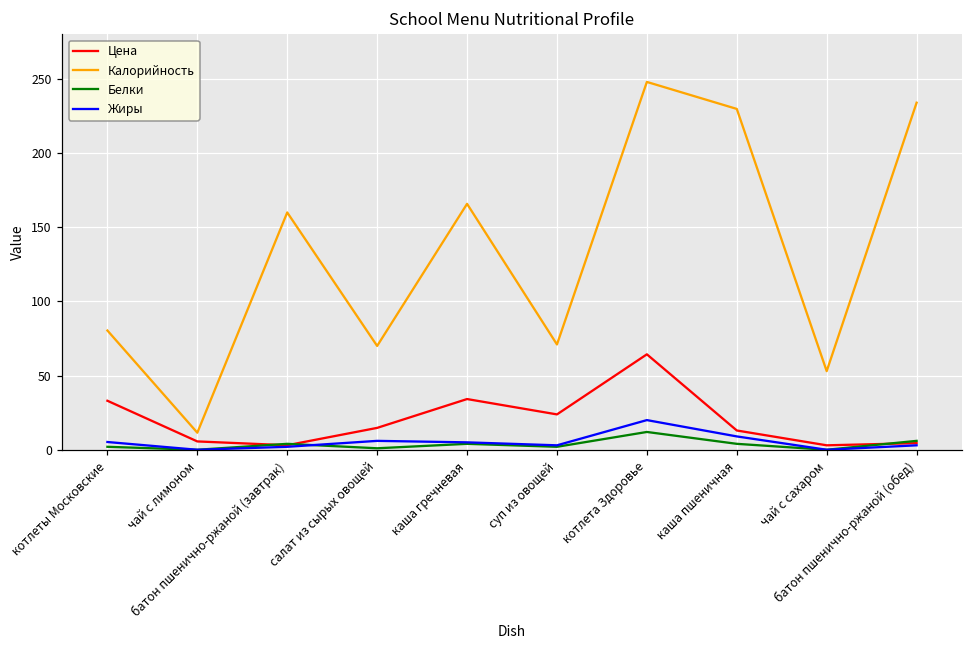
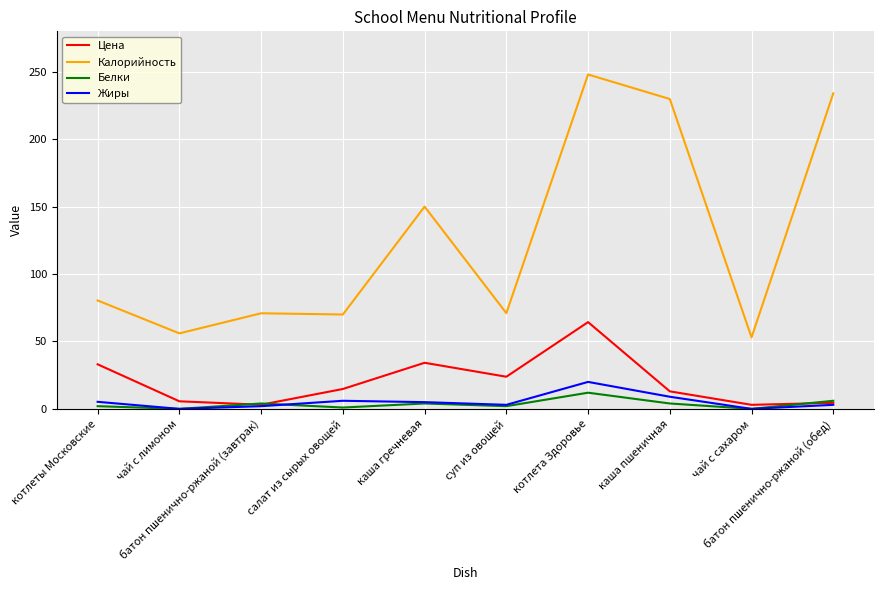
  {
    "Цена": {
      "котлеты Московские": 33,
      "чай с лимоном": 6,
      "салат из сырых овощей": 15,
      "каша гречневая": 34,
      "суп из овощей": 24,
      "котлета Здоровье": 64,
      "каша пшеничная": 13,
      "чай с сахаром": 3
    },
    "Калорийность": {
      "котлеты Московские": 80,
-     "чай с лимоном": 12,
-     "батон пшенично-ржаной (завтрак)": 160,
+     "чай с лимоном": 56,
+     "батон пшенично-ржаной (завтрак)": 71,
      "салат из сырых овощей": 70,
-     "каша гречневая": 166,
+     "каша гречневая": 150,
      "суп из овощей": 71,
      "котлета Здоровье": 248,
      "каша пшеничная": 230,
      "чай с сахаром": 53,
      "батон пшенично-ржаной (обед)": 234
    },
    "Белки": {
      "котлеты Московские": 2,
      "салат из сырых овощей": 1,
      "котлета Здоровье": 12,
      "каша пшеничная": 4
    },
    "Жиры": {
      "котлеты Московские": 5,
      "салат из сырых овощей": 6,
      "котлета Здоровье": 20,
      "каша пшеничная": 9
    }
  }
